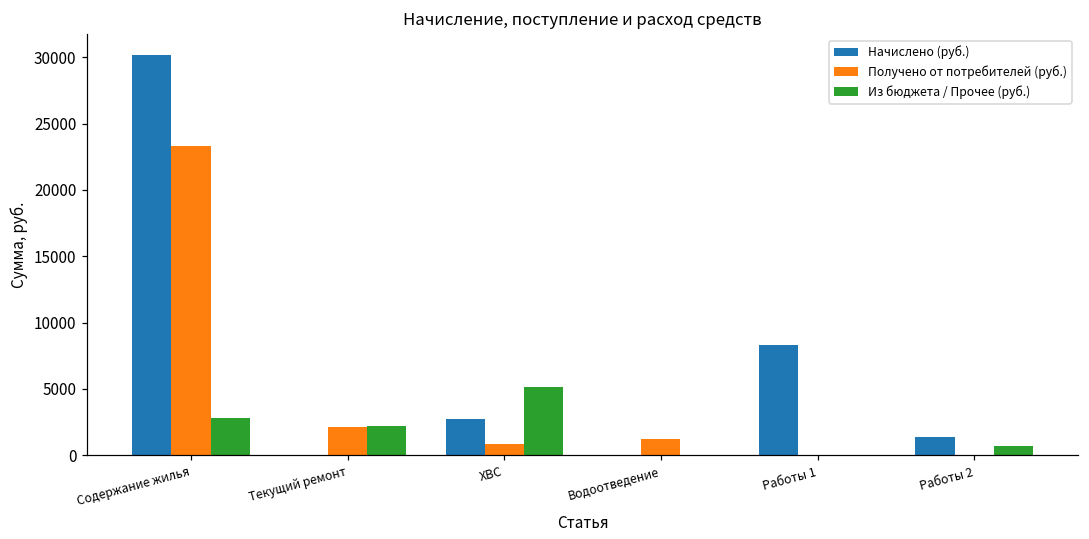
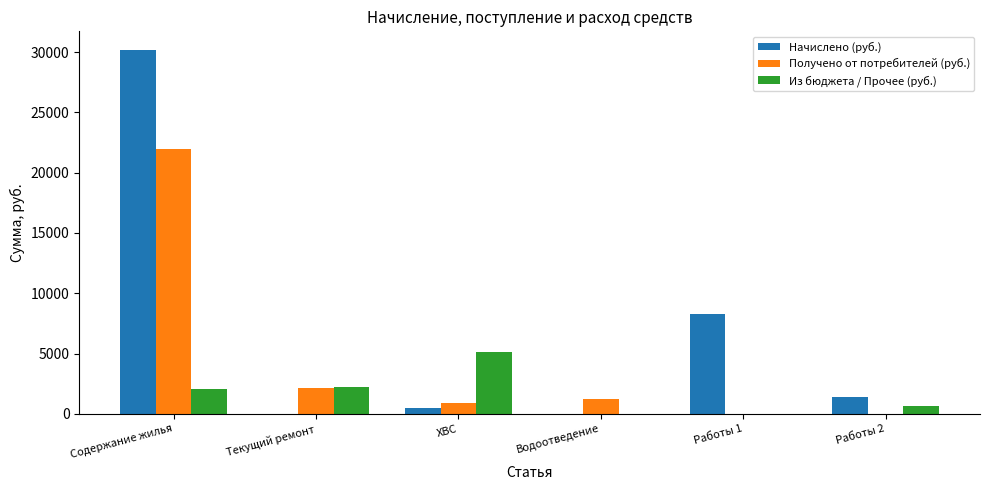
  {
    "Начислено (руб.)": {
      "Содержание жилья": 30200,
      "Текущий ремонт": 0,
-     "ХВС": 2700,
+     "ХВС": 500,
      "Водоотведение": 0,
      "Работы 1": 8300,
      "Работы 2": 1400
    },
    "Получено от потребителей (руб.)": {
-     "Содержание жилья": 23300,
+     "Содержание жилья": 21900,
      "Текущий ремонт": 2100,
      "ХВС": 900,
      "Водоотведение": 1300,
      "Работы 1": 0,
      "Работы 2": 0
    },
    "Из бюджета / Прочее (руб.)": {
-     "Содержание жилья": 2800,
+     "Содержание жилья": 2100,
      "Текущий ремонт": 2200,
      "ХВС": 5100,
      "Водоотведение": 0,
      "Работы 1": 0,
      "Работы 2": 700
    }
  }
